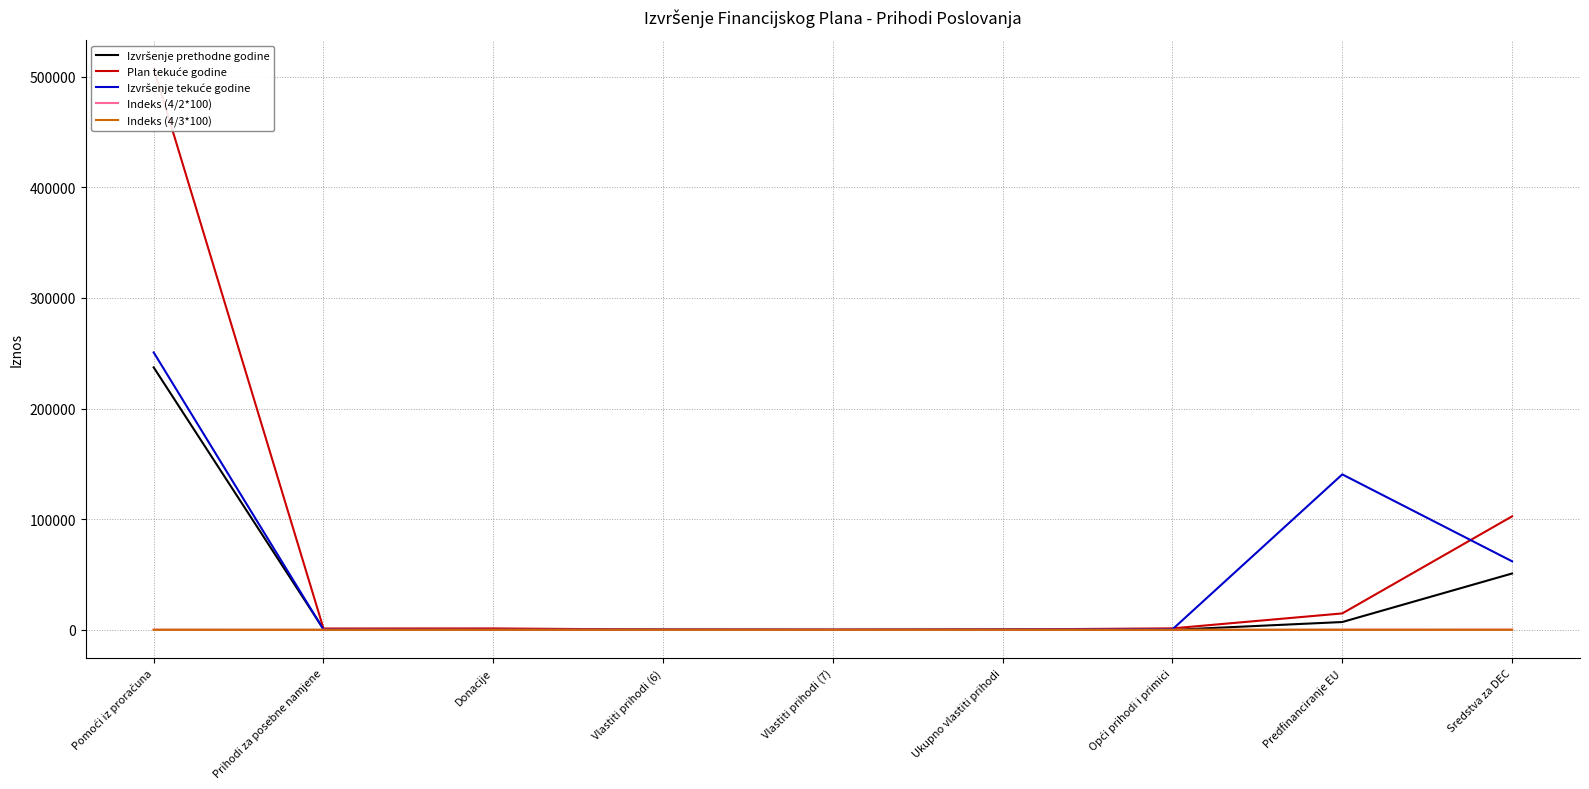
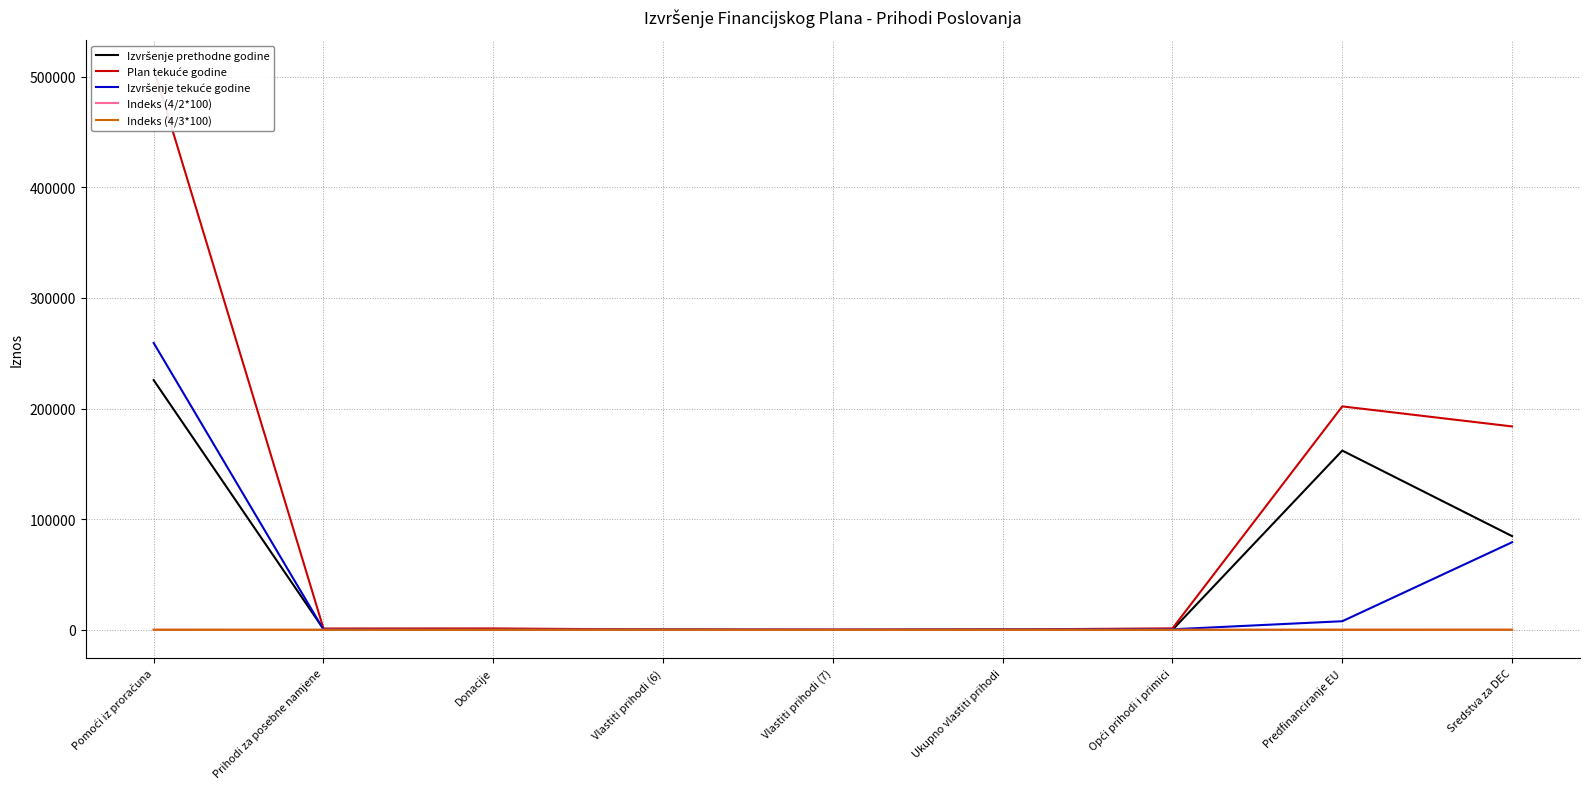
  {
    "Izvršenje prethodne godine": {
-     "Pomoći iz proračuna": 237000,
-     "Predfinanciranje EU": 7000,
-     "Sredstva za DEC": 51000
+     "Pomoći iz proračuna": 226000,
+     "Predfinanciranje EU": 162000,
+     "Sredstva za DEC": 85000
    },
    "Plan tekuće godine": {
-     "Predfinanciranje EU": 15000,
-     "Sredstva za DEC": 103000
+     "Predfinanciranje EU": 202000,
+     "Sredstva za DEC": 184000
    },
    "Izvršenje tekuće godine": {
-     "Pomoći iz proračuna": 251000,
-     "Predfinanciranje EU": 141000,
-     "Sredstva za DEC": 62000
+     "Pomoći iz proračuna": 259000,
+     "Predfinanciranje EU": 8000,
+     "Sredstva za DEC": 79000
    },
    "Indeks (4/3*100)": {
      "Pomoći iz proračuna": 0,
      "Predfinanciranje EU": 0,
      "Sredstva za DEC": 0
    }
  }
